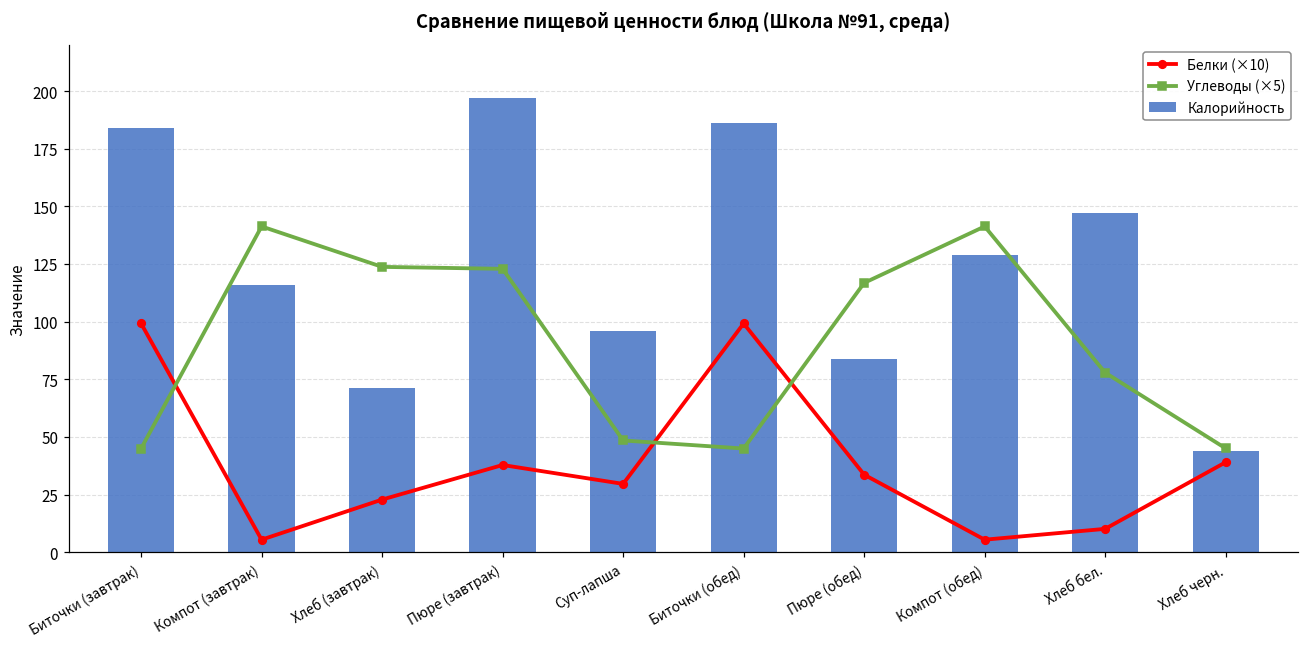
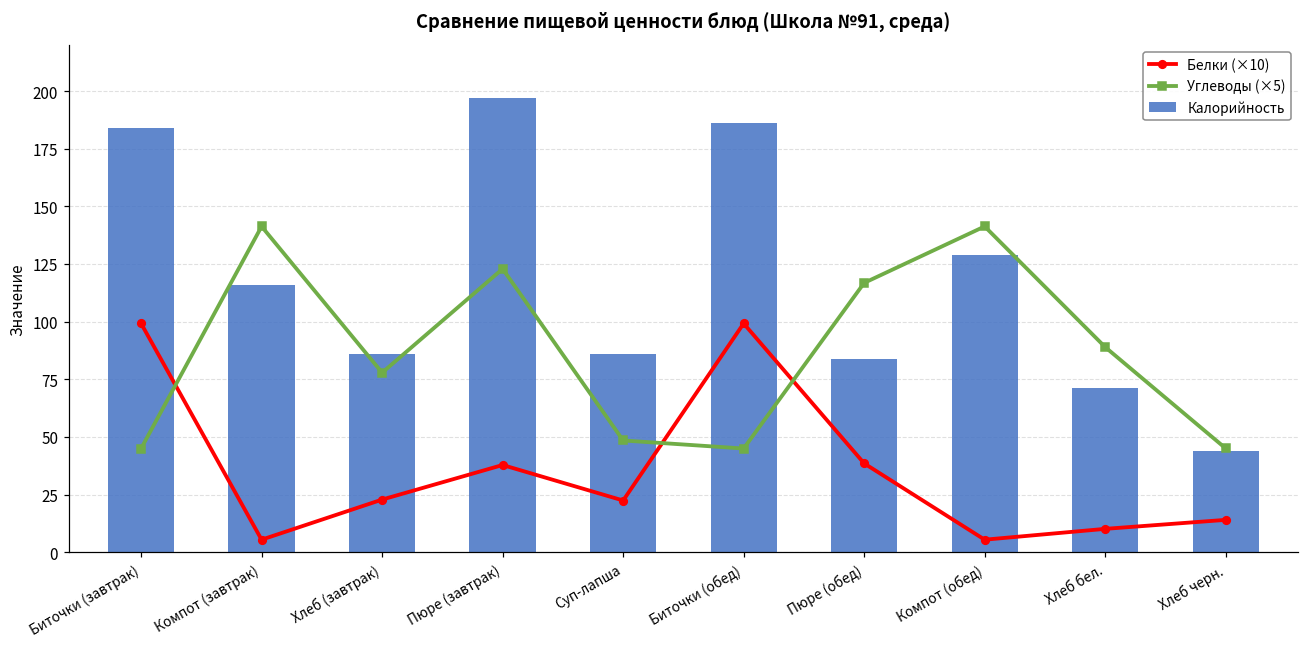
  {
    "Калорийность": {
      "Биточки (завтрак)": 184,
      "Компот (завтрак)": 116,
-     "Хлеб (завтрак)": 71,
+     "Хлеб (завтрак)": 86,
      "Пюре (завтрак)": 197,
-     "Суп-лапша": 96,
+     "Суп-лапша": 86,
      "Биточки (обед)": 186,
      "Пюре (обед)": 84,
      "Компот (обед)": 129,
-     "Хлеб бел.": 147,
+     "Хлеб бел.": 71,
      "Хлеб черн.": 44
    },
    "Белки (×10)": {
      "Биточки (завтрак)": 99,
      "Компот (завтрак)": 5,
      "Хлеб (завтрак)": 23,
      "Пюре (завтрак)": 38,
-     "Суп-лапша": 30,
+     "Суп-лапша": 22,
      "Биточки (обед)": 99,
-     "Пюре (обед)": 34,
+     "Пюре (обед)": 39,
      "Компот (обед)": 5,
      "Хлеб бел.": 10,
-     "Хлеб черн.": 39
+     "Хлеб черн.": 14
    },
    "Углеводы (×5)": {
      "Биточки (завтрак)": 45,
      "Компот (завтрак)": 141,
-     "Хлеб (завтрак)": 124,
+     "Хлеб (завтрак)": 78,
      "Пюре (завтрак)": 123,
      "Суп-лапша": 48,
      "Биточки (обед)": 45,
      "Пюре (обед)": 117,
      "Компот (обед)": 141,
-     "Хлеб бел.": 78,
+     "Хлеб бел.": 89,
      "Хлеб черн.": 45
    }
  }
